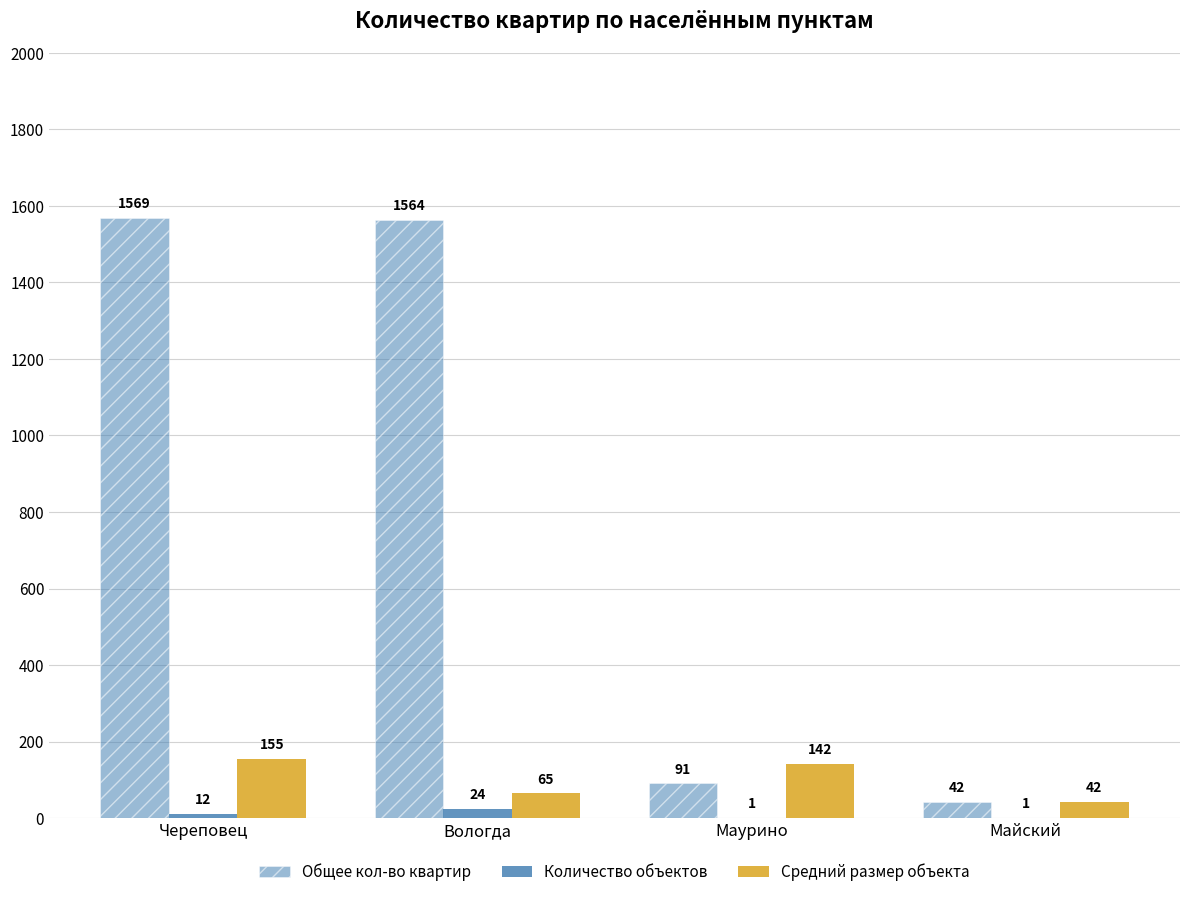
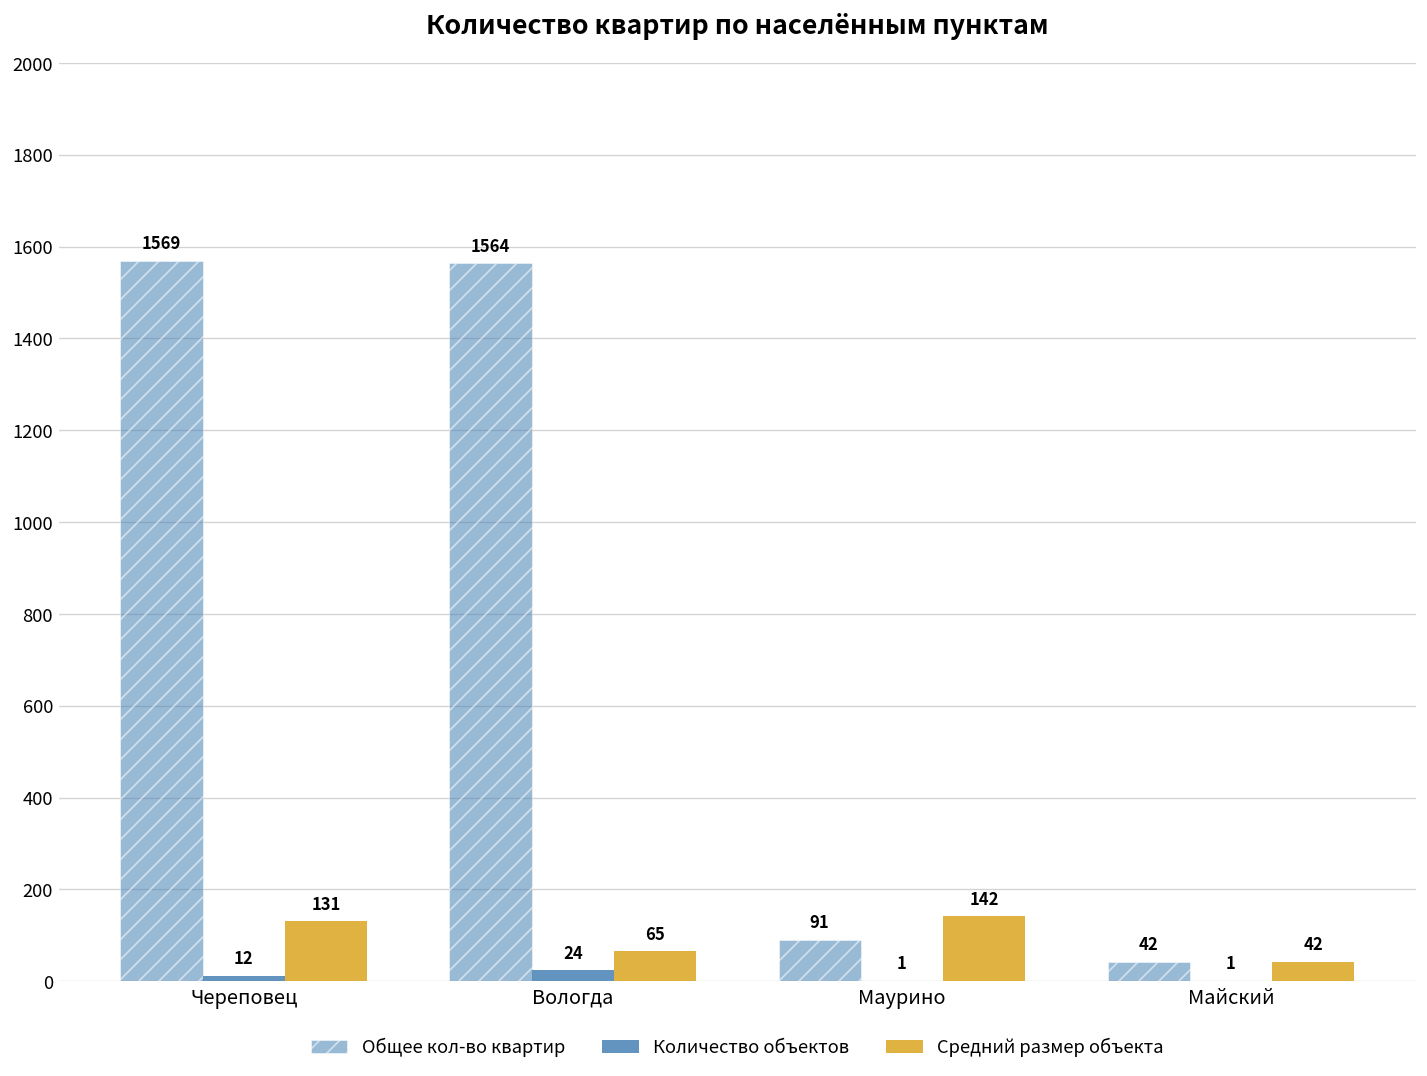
  {
    "Средний размер объекта": {
-     "Череповец": 155,
+     "Череповец": 131,
      "Вологда": 65,
      "Маурино": 142,
      "Майский": 42
    }
  }
